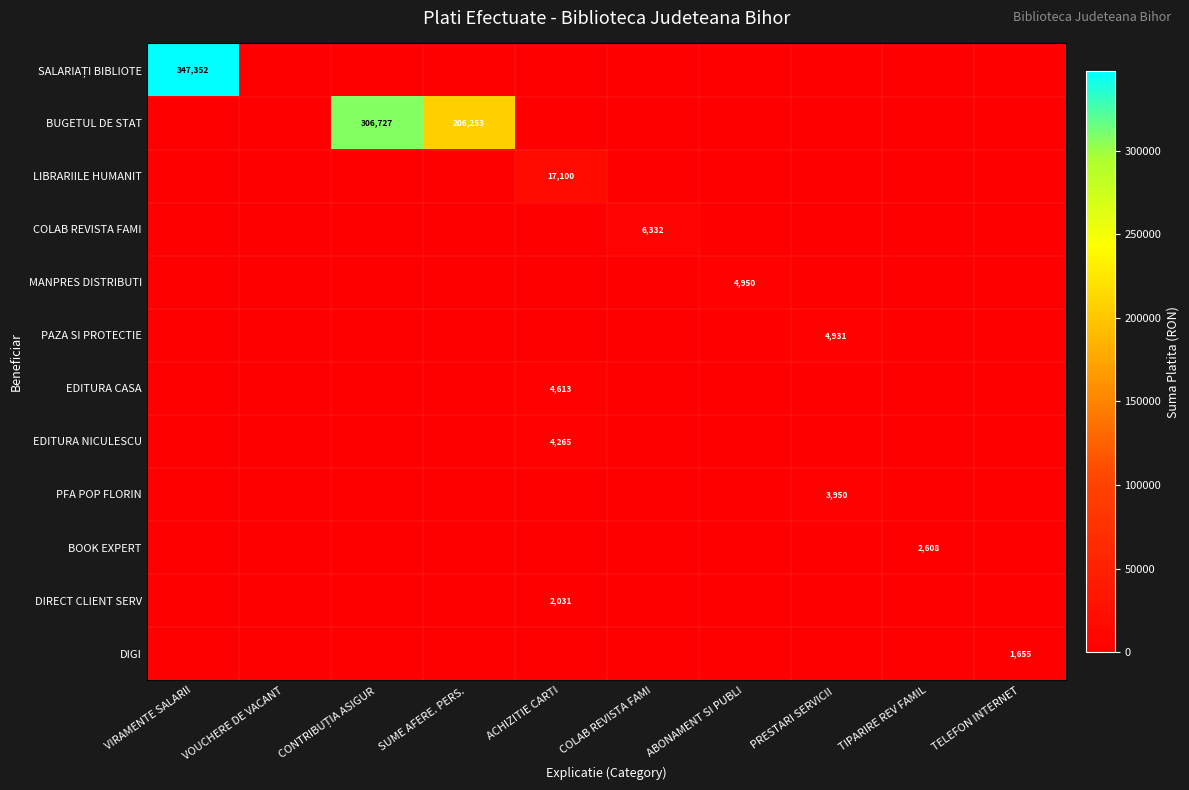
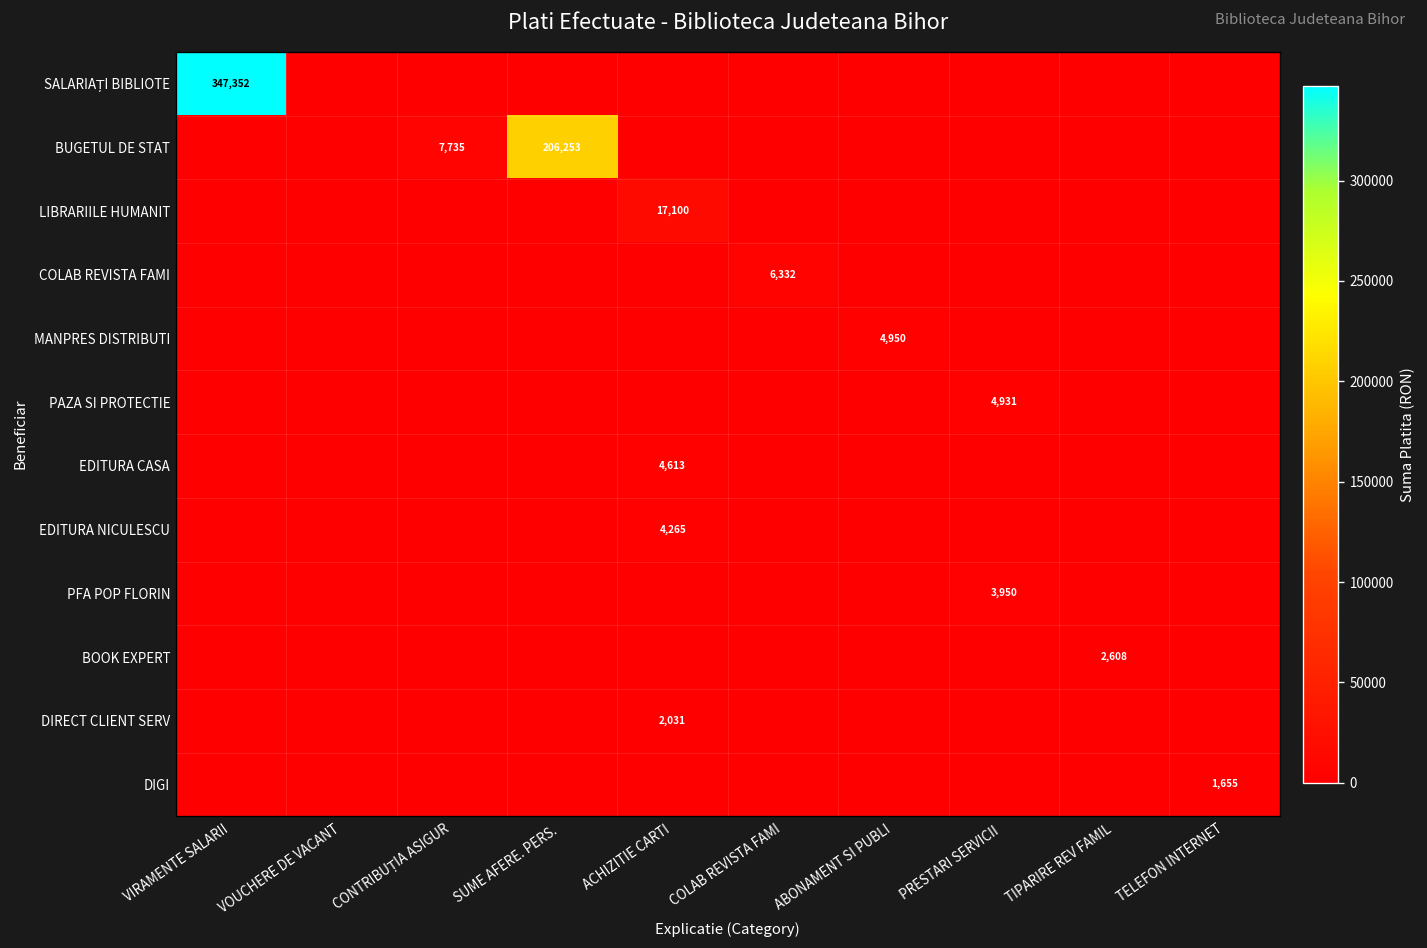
  {
    "SALARIAȚI BIBLIOTE": {
      "VIRAMENTE SALARII": "347,352"
    },
    "BUGETUL DE STAT": {
-     "CONTRIBUȚIA ASIGUR": "306,727",
+     "CONTRIBUȚIA ASIGUR": "7,735",
      "SUME AFERE. PERS.": "206,253"
    },
    "LIBRARIILE HUMANIT": {
      "ACHIZITIE CARTI": "17,100"
    },
    "COLAB REVISTA FAMI": {
      "COLAB REVISTA FAMI": "6,332"
    },
    "MANPRES DISTRIBUTI": {
      "ABONAMENT SI PUBLI": "4,950"
    },
    "PAZA SI PROTECTIE": {
      "PRESTARI SERVICII": "4,931"
    },
    "EDITURA CASA": {
      "ACHIZITIE CARTI": "4,613"
    },
    "EDITURA NICULESCU": {
      "ACHIZITIE CARTI": "4,265"
    },
    "PFA POP FLORIN": {
      "PRESTARI SERVICII": "3,950"
    },
    "BOOK EXPERT": {
      "TIPARIRE REV FAMIL": "2,608"
    },
    "DIRECT CLIENT SERV": {
      "ACHIZITIE CARTI": "2,031"
    },
    "DIGI": {
      "TELEFON INTERNET": "1,655"
    }
  }
